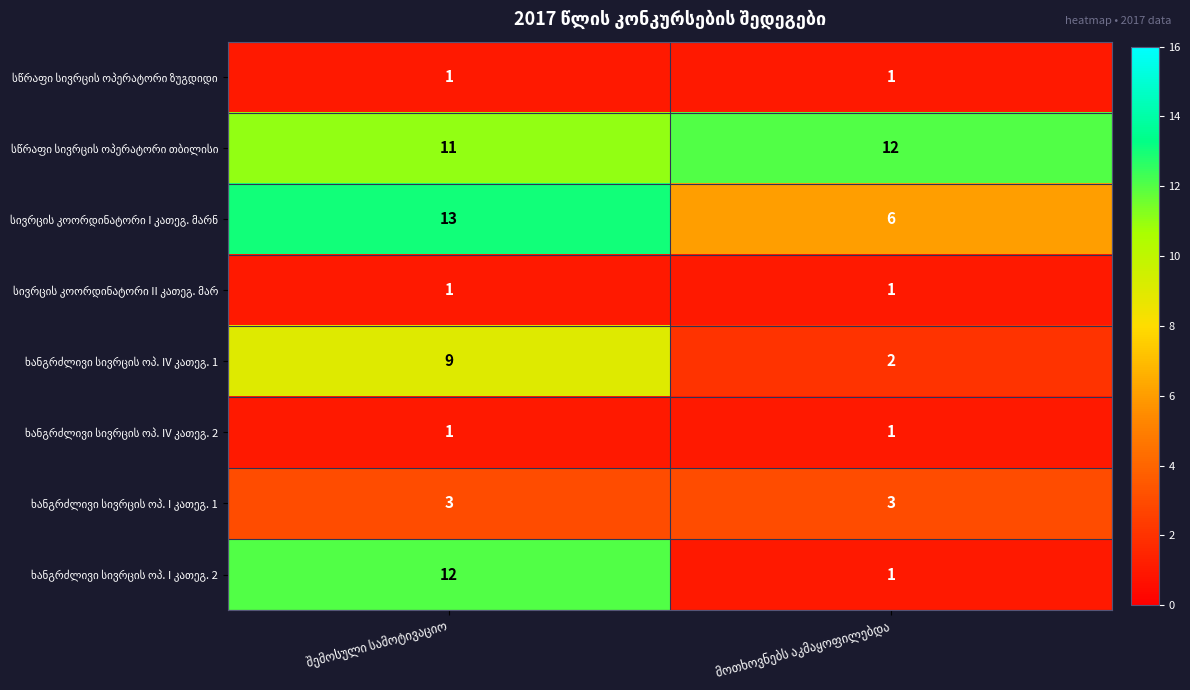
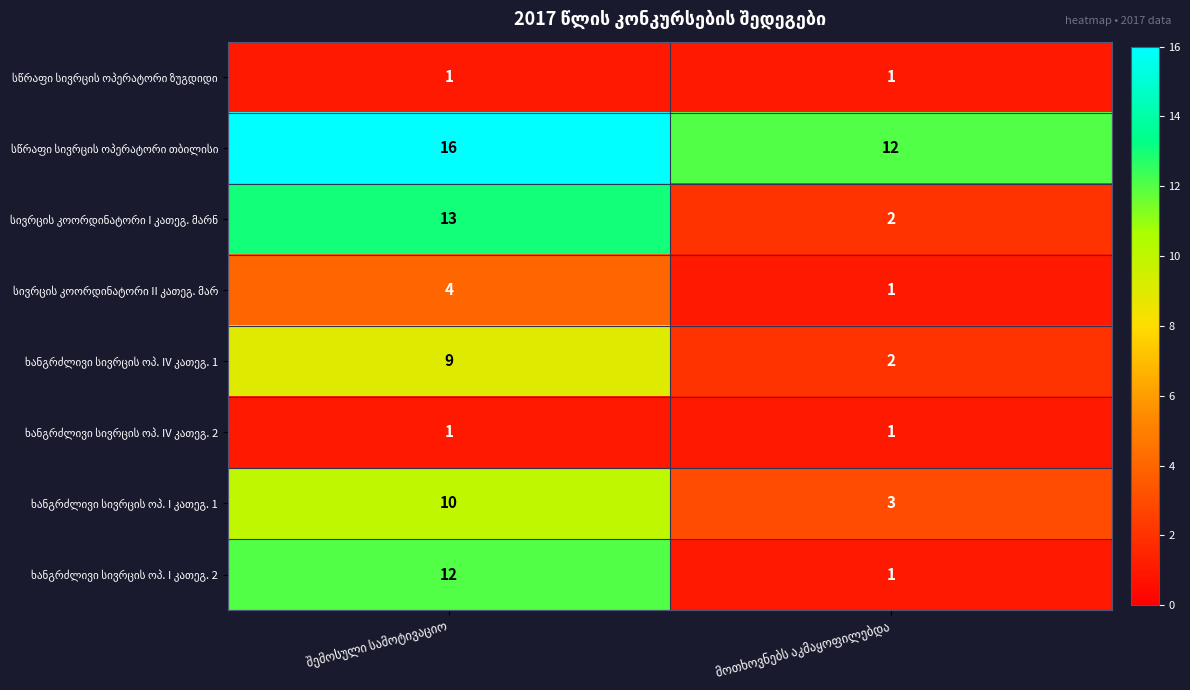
  {
    "სწრაფი სივრცის ოპერატორი ზუგდიდი": {
      "შემოსული სამოტივაციო": 1,
      "მოთხოვნებს აკმაყოფილებდა": 1
    },
    "სწრაფი სივრცის ოპერატორი თბილისი": {
-     "შემოსული სამოტივაციო": 11,
+     "შემოსული სამოტივაციო": 16,
      "მოთხოვნებს აკმაყოფილებდა": 12
    },
    "სივრცის კოორდინატორი I კათეგ. მარნ": {
      "შემოსული სამოტივაციო": 13,
-     "მოთხოვნებს აკმაყოფილებდა": 6
+     "მოთხოვნებს აკმაყოფილებდა": 2
    },
    "სივრცის კოორდინატორი II კათეგ. მარ": {
-     "შემოსული სამოტივაციო": 1,
+     "შემოსული სამოტივაციო": 4,
      "მოთხოვნებს აკმაყოფილებდა": 1
    },
    "ხანგრძლივი სივრცის ოპ. IV კათეგ. 1": {
      "შემოსული სამოტივაციო": 9,
      "მოთხოვნებს აკმაყოფილებდა": 2
    },
    "ხანგრძლივი სივრცის ოპ. IV კათეგ. 2": {
      "შემოსული სამოტივაციო": 1,
      "მოთხოვნებს აკმაყოფილებდა": 1
    },
    "ხანგრძლივი სივრცის ოპ. I კათეგ. 1": {
-     "შემოსული სამოტივაციო": 3,
+     "შემოსული სამოტივაციო": 10,
      "მოთხოვნებს აკმაყოფილებდა": 3
    },
    "ხანგრძლივი სივრცის ოპ. I კათეგ. 2": {
      "შემოსული სამოტივაციო": 12,
      "მოთხოვნებს აკმაყოფილებდა": 1
    }
  }
